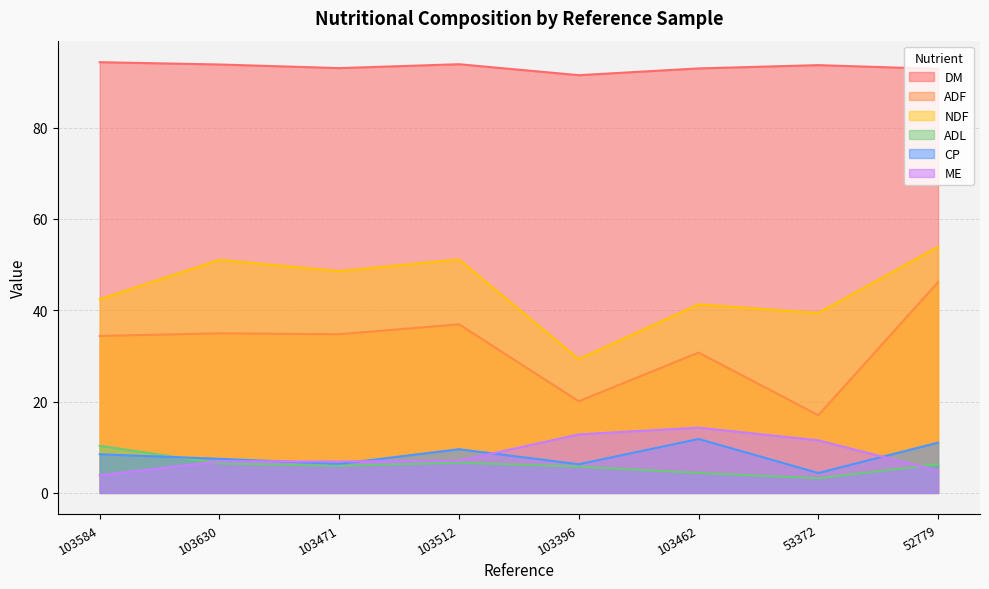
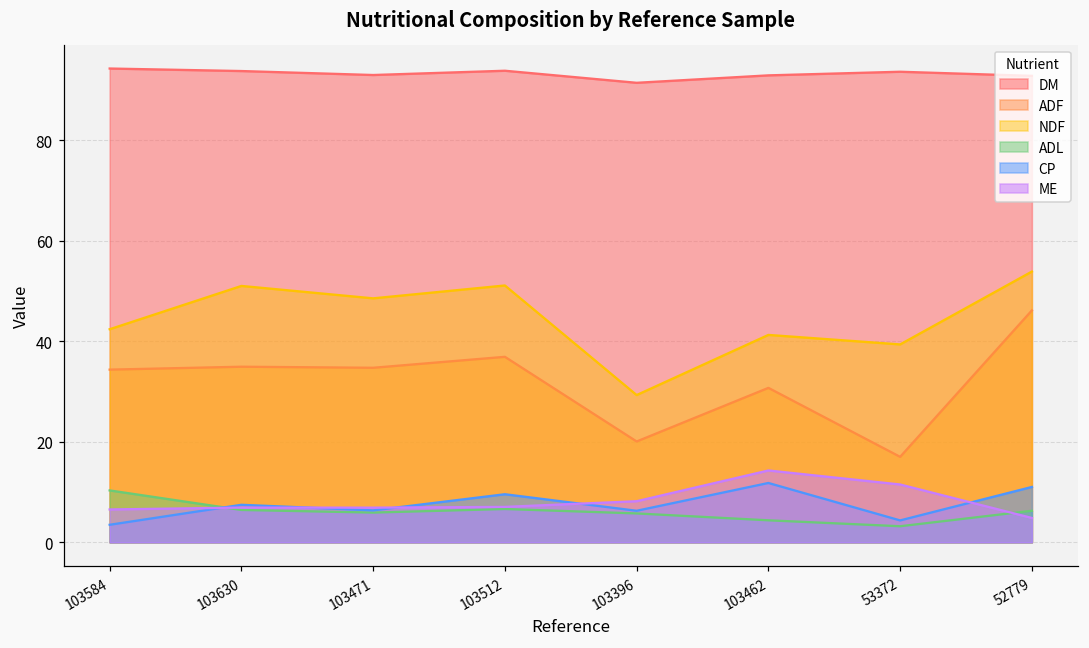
  {
    "ADL": {
      "103584": 10,
      "103462": 4,
      "53372": 3,
      "52779": 6
    },
    "CP": {
-     "103584": 8,
+     "103584": 3,
      "103630": 7,
      "103512": 10,
      "103462": 12,
      "53372": 4,
      "52779": 11
    },
    "ME": {
-     "103584": 4,
-     "103396": 13,
+     "103584": 7,
+     "103396": 8,
      "103462": 14,
      "53372": 12,
      "52779": 5
    }
  }
